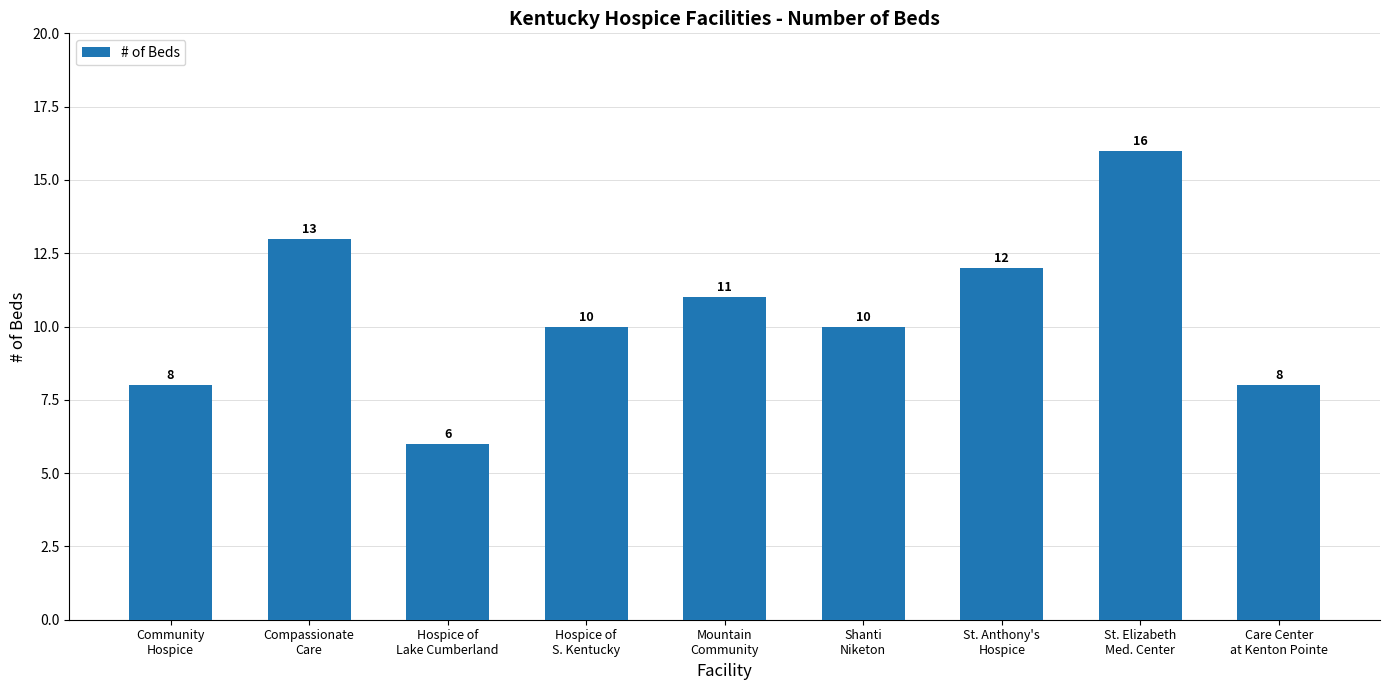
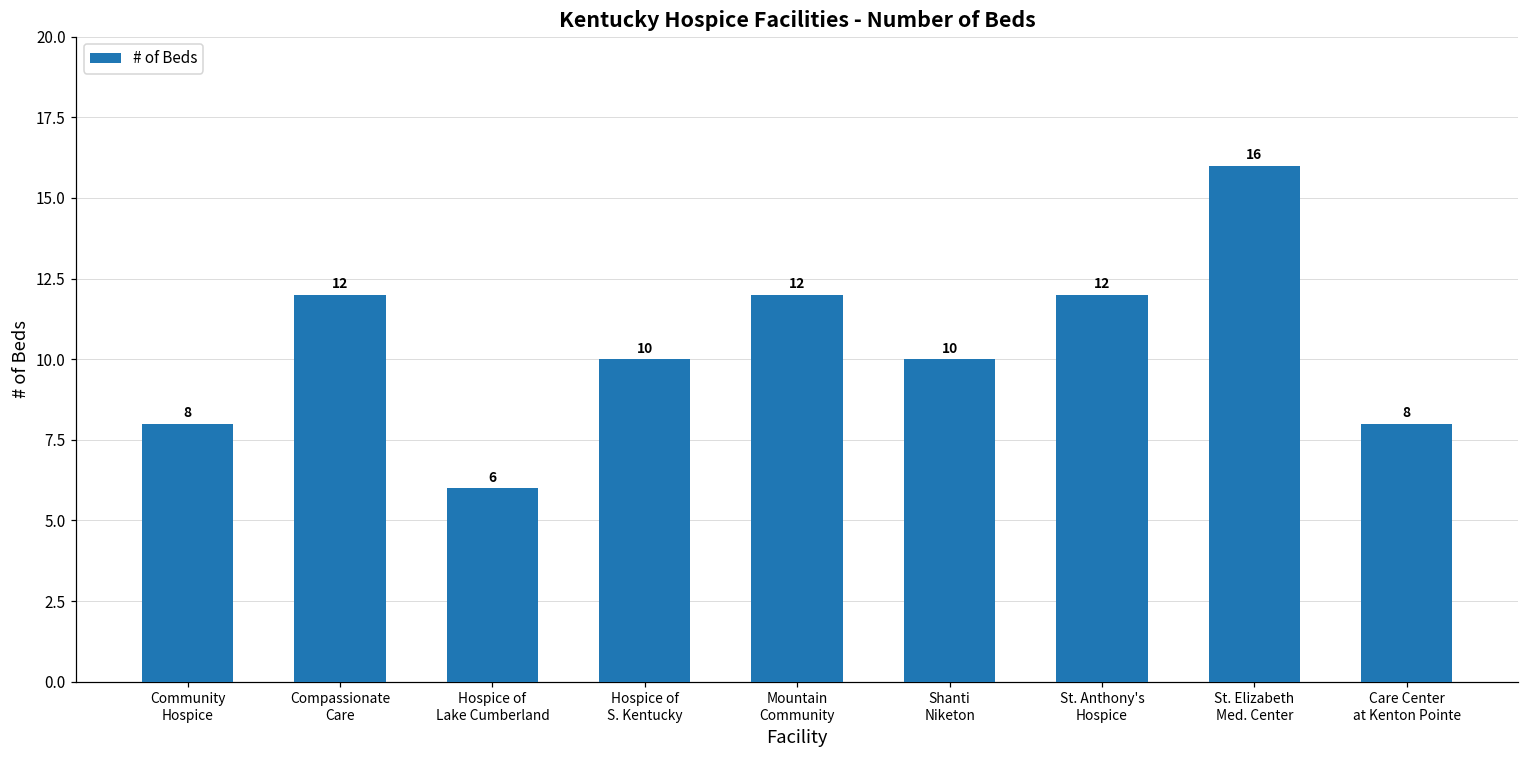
  {
    "Community Hospice": 8,
-   "Compassionate Care": 13,
+   "Compassionate Care": 12,
    "Hospice of Lake Cumberland": 6,
    "Hospice of S. Kentucky": 10,
-   "Mountain Community": 11,
+   "Mountain Community": 12,
    "Shanti Niketon": 10,
    "St. Anthony's Hospice": 12,
    "St. Elizabeth Med. Center": 16,
    "Care Center at Kenton Pointe": 8
  }
